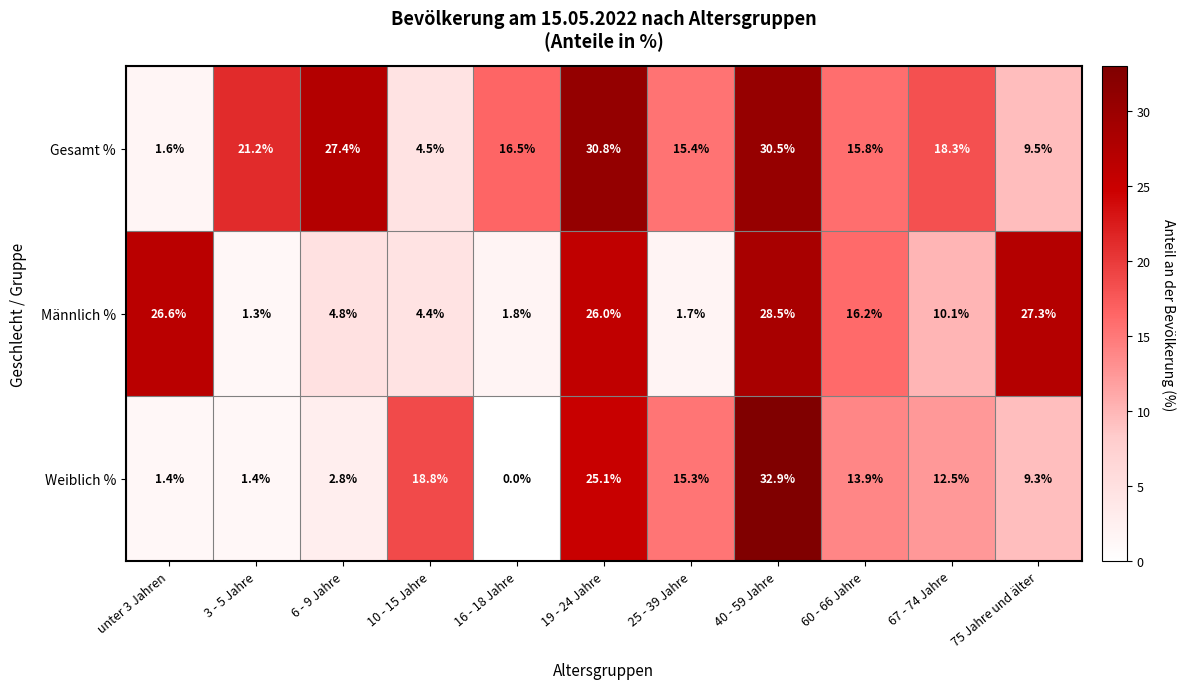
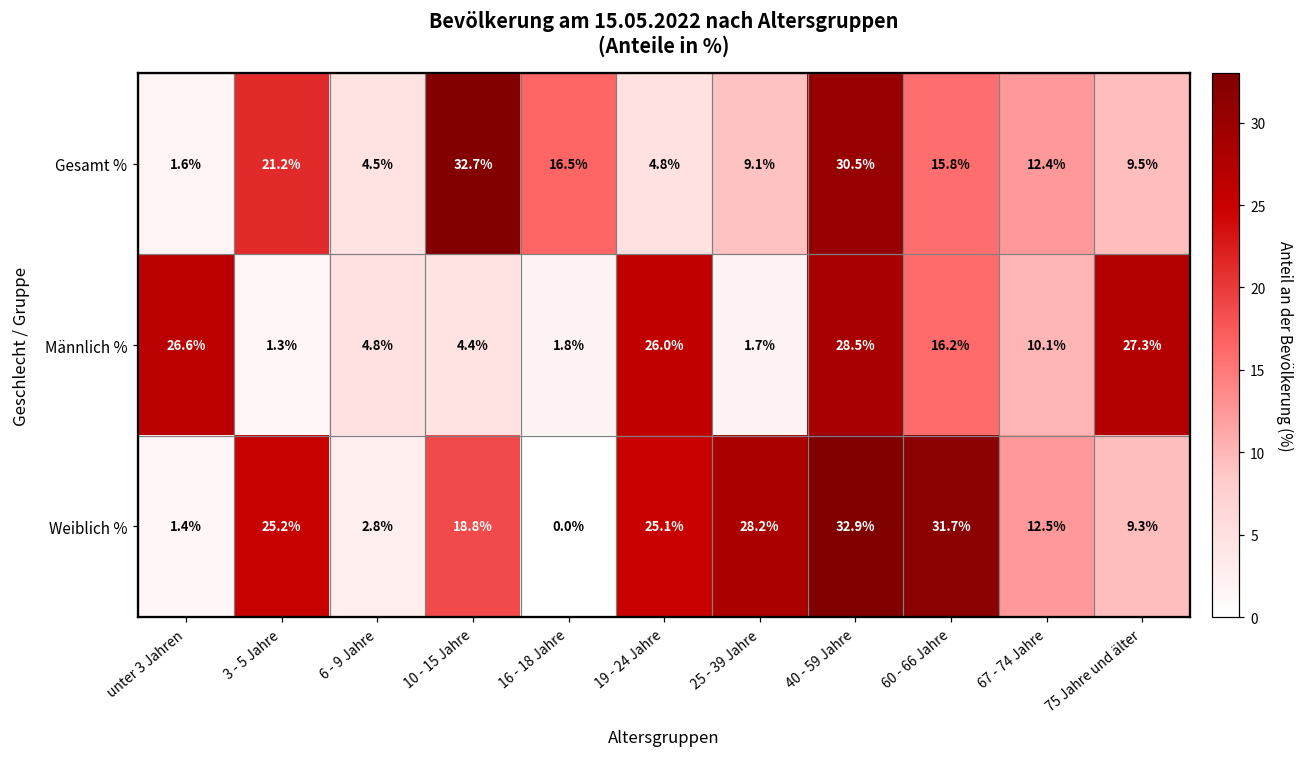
  {
    "Gesamt %": {
      "unter 3 Jahren": "1.6%",
      "3 - 5 Jahre": "21.2%",
-     "6 - 9 Jahre": "27.4%",
-     "10 - 15 Jahre": "4.5%",
+     "6 - 9 Jahre": "4.5%",
+     "10 - 15 Jahre": "32.7%",
      "16 - 18 Jahre": "16.5%",
-     "19 - 24 Jahre": "30.8%",
-     "25 - 39 Jahre": "15.4%",
+     "19 - 24 Jahre": "4.8%",
+     "25 - 39 Jahre": "9.1%",
      "40 - 59 Jahre": "30.5%",
      "60 - 66 Jahre": "15.8%",
-     "67 - 74 Jahre": "18.3%",
+     "67 - 74 Jahre": "12.4%",
      "75 Jahre und älter": "9.5%"
    },
    "Männlich %": {
      "unter 3 Jahren": "26.6%",
      "3 - 5 Jahre": "1.3%",
      "6 - 9 Jahre": "4.8%",
      "10 - 15 Jahre": "4.4%",
      "16 - 18 Jahre": "1.8%",
      "19 - 24 Jahre": "26.0%",
      "25 - 39 Jahre": "1.7%",
      "40 - 59 Jahre": "28.5%",
      "60 - 66 Jahre": "16.2%",
      "67 - 74 Jahre": "10.1%",
      "75 Jahre und älter": "27.3%"
    },
    "Weiblich %": {
      "unter 3 Jahren": "1.4%",
-     "3 - 5 Jahre": "1.4%",
+     "3 - 5 Jahre": "25.2%",
      "6 - 9 Jahre": "2.8%",
      "10 - 15 Jahre": "18.8%",
      "16 - 18 Jahre": "0.0%",
      "19 - 24 Jahre": "25.1%",
-     "25 - 39 Jahre": "15.3%",
+     "25 - 39 Jahre": "28.2%",
      "40 - 59 Jahre": "32.9%",
-     "60 - 66 Jahre": "13.9%",
+     "60 - 66 Jahre": "31.7%",
      "67 - 74 Jahre": "12.5%",
      "75 Jahre und älter": "9.3%"
    }
  }
